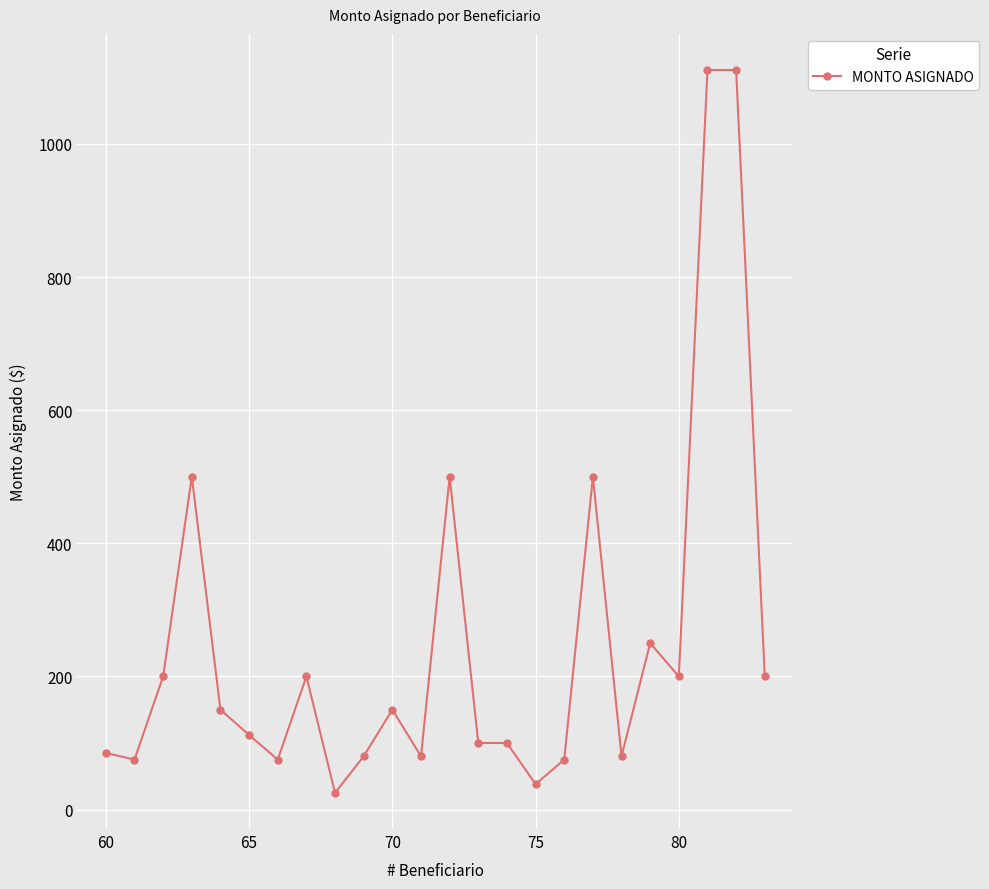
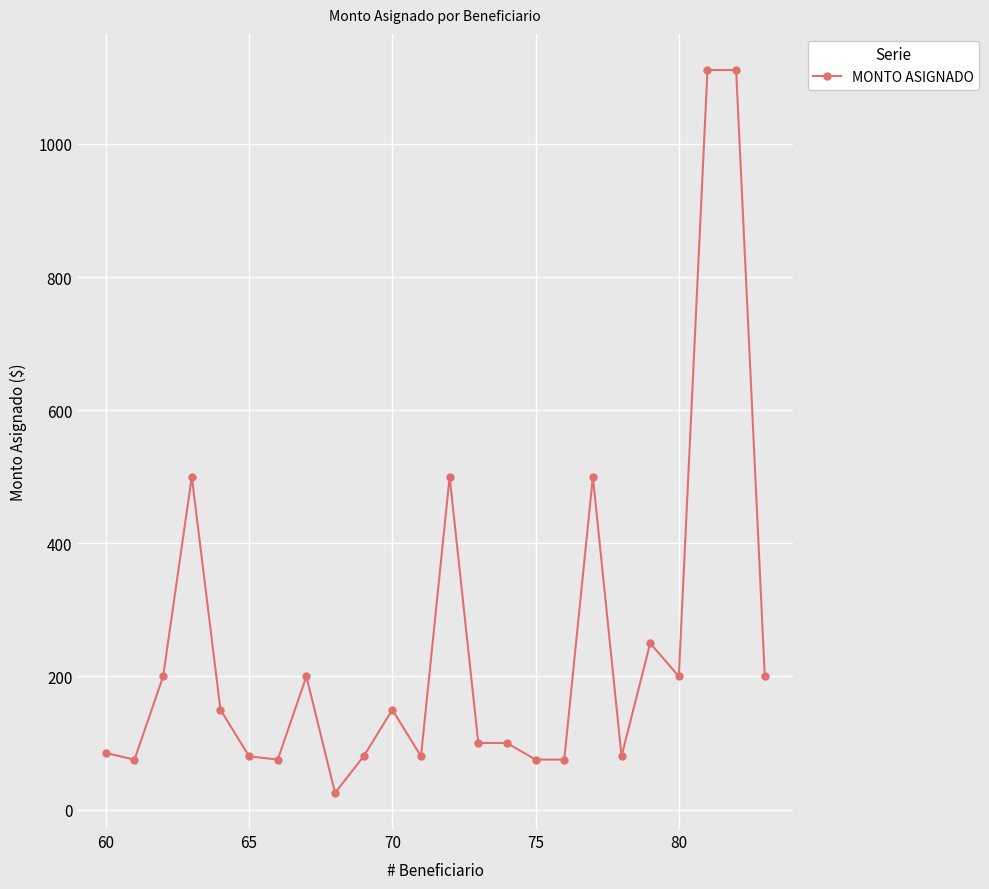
  {
    "60": 90,
-   "65": 110,
+   "65": 80,
    "70": 150,
-   "75": 40,
+   "75": 80,
    "80": 200
  }
